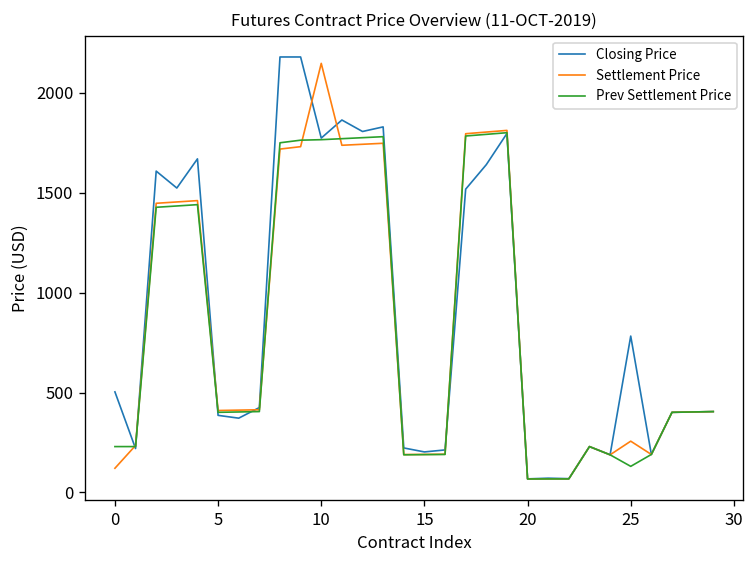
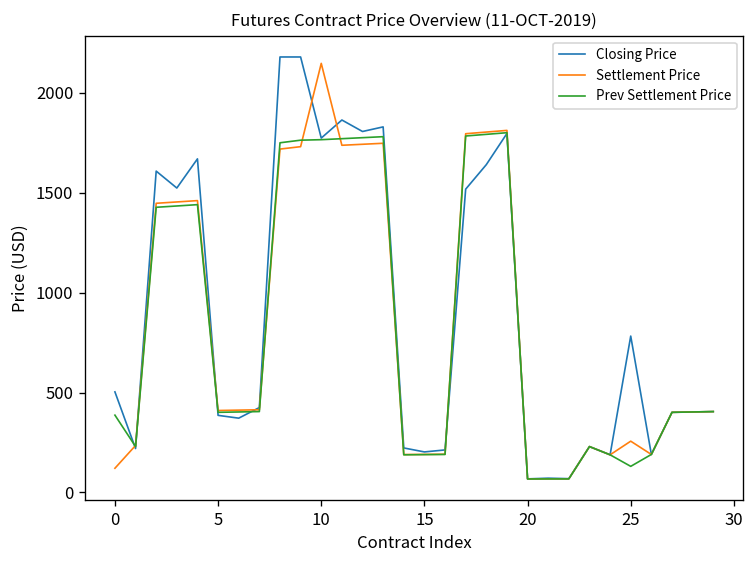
  {
    "Closing Price": {
      "0": 500,
      "25": 780
    },
    "Settlement Price": {
      "0": 120,
      "10": 2150,
      "25": 260
    },
    "Prev Settlement Price": {
-     "0": 230,
+     "0": 390,
      "25": 130
    }
  }
